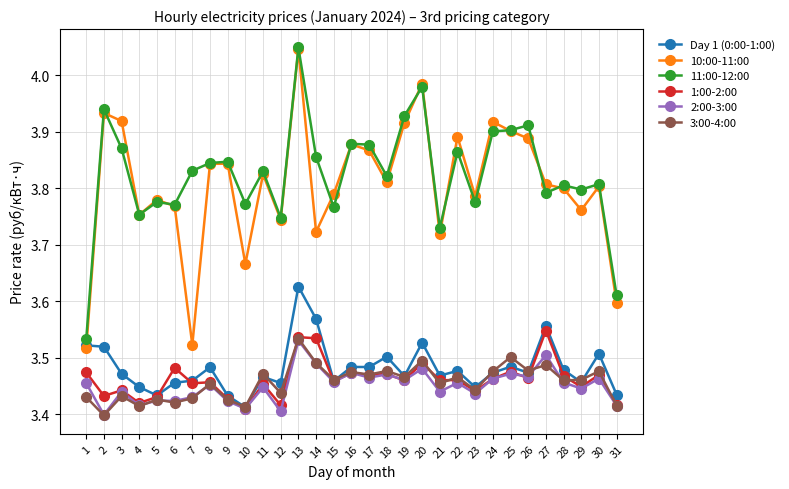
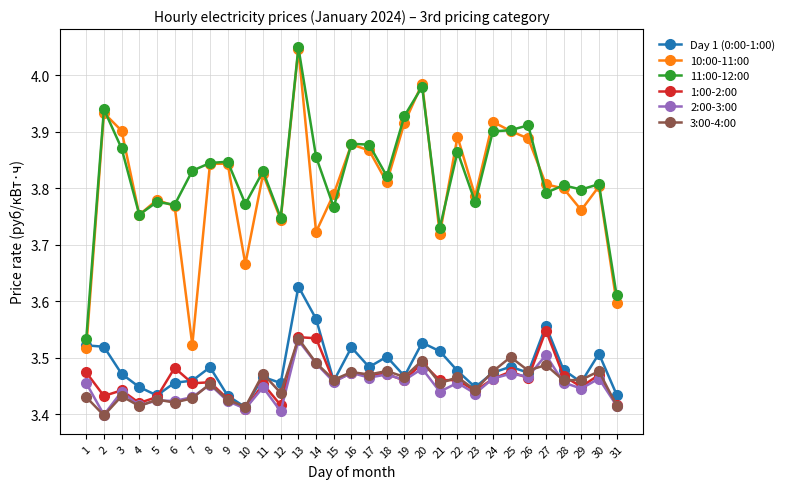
  {
    "Day 1 (0:00-1:00)": {
      "1": 3.52,
      "2": 3.52,
      "3": 3.47,
      "4": 3.45,
      "6": 3.46,
      "7": 3.46,
      "8": 3.48,
      "9": 3.43,
      "11": 3.47,
      "12": 3.46,
      "13": 3.63,
      "14": 3.57,
-     "16": 3.48,
+     "16": 3.52,
      "17": 3.48,
      "18": 3.50,
      "20": 3.53,
-     "21": 3.47,
+     "21": 3.51,
      "22": 3.48,
      "23": 3.45,
      "25": 3.48,
      "27": 3.56,
      "28": 3.48,
      "30": 3.51,
      "31": 3.43
    },
    "10:00-11:00": {
      "1": 3.52,
      "2": 3.93,
-     "3": 3.92,
+     "3": 3.90,
      "7": 3.52,
      "10": 3.67,
      "11": 3.82,
      "14": 3.72,
      "15": 3.79,
      "17": 3.87,
      "18": 3.81,
      "19": 3.92,
      "20": 3.98,
      "21": 3.72,
      "22": 3.89,
      "23": 3.79,
      "24": 3.92,
      "26": 3.89,
      "27": 3.81,
      "28": 3.80,
      "29": 3.76,
      "31": 3.60
    },
    "11:00-12:00": {
      "1": 3.53,
      "2": 3.94,
      "3": 3.87,
      "7": 3.83,
      "10": 3.77,
      "11": 3.83,
      "14": 3.86,
      "15": 3.77,
      "17": 3.88,
      "18": 3.82,
      "19": 3.93,
      "20": 3.98,
      "21": 3.73,
      "22": 3.86,
      "23": 3.78,
      "24": 3.90,
      "26": 3.91,
      "27": 3.79,
      "28": 3.81,
      "29": 3.80,
      "31": 3.61
    },
    "1:00-2:00": {
      "1": 3.47,
      "2": 3.43,
      "6": 3.48,
      "7": 3.45,
      "11": 3.45,
      "12": 3.42,
      "14": 3.53,
      "21": 3.46,
      "22": 3.46,
      "27": 3.55,
      "28": 3.47,
      "30": 3.47
    },
    "2:00-3:00": {
      "1": 3.45,
      "11": 3.45,
      "12": 3.41,
      "17": 3.46,
      "20": 3.48,
      "21": 3.44,
      "22": 3.46,
      "23": 3.44,
      "27": 3.50,
      "30": 3.46
    },
    "3:00-4:00": {
      "1": 3.43,
      "3": 3.43,
      "11": 3.47,
      "12": 3.44,
      "18": 3.48,
      "21": 3.45,
      "22": 3.47,
      "25": 3.50,
      "27": 3.49,
      "30": 3.48
    }
  }
